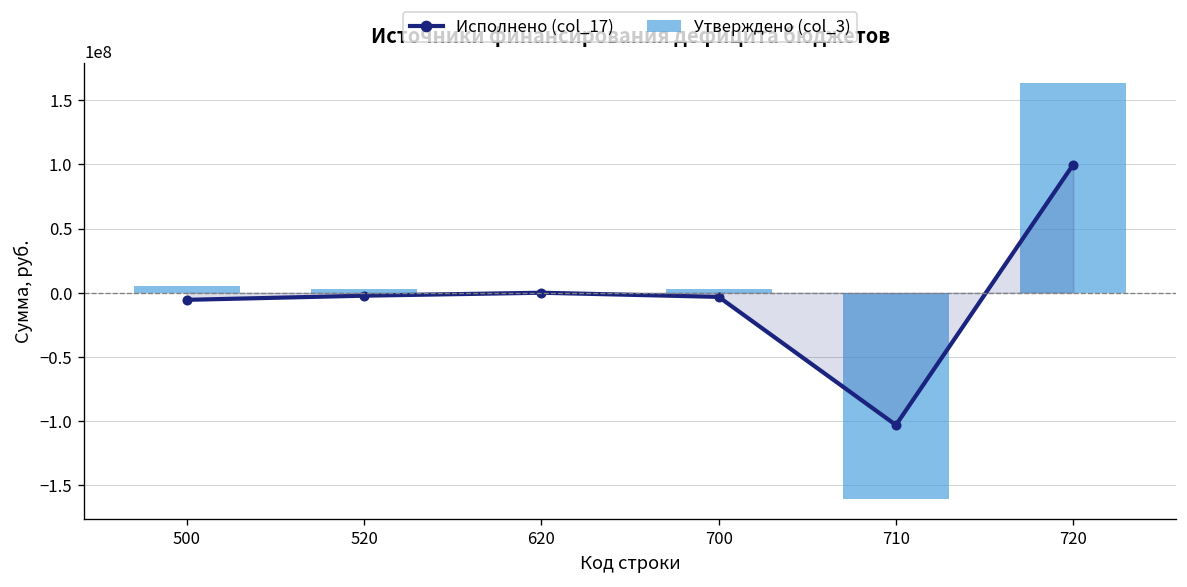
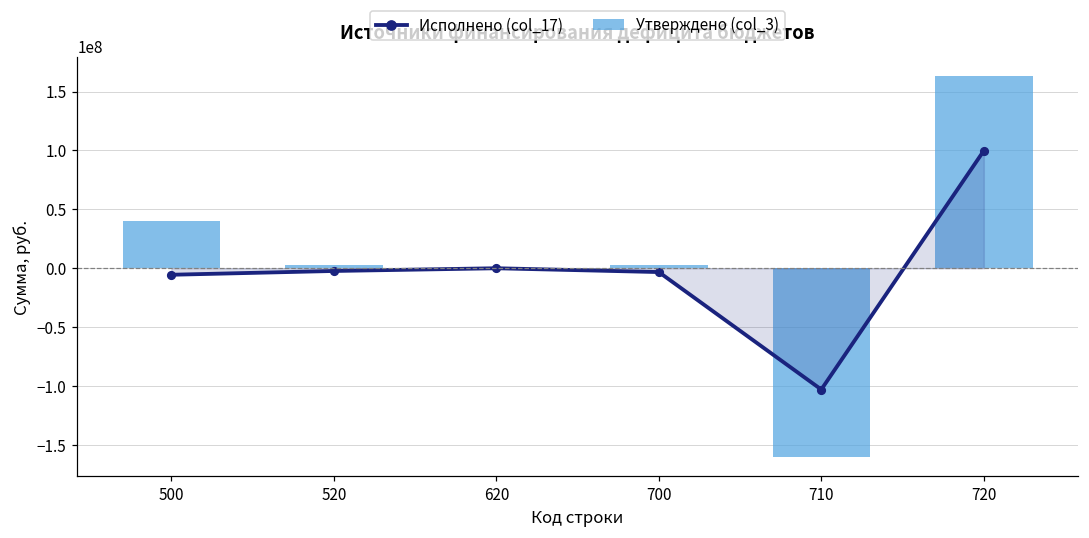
  {
    "Утверждено (col_3)": {
-     "500": 5000000,
+     "500": 40000000,
      "520": 3000000,
      "620": 0,
      "700": 3000000,
      "710": -160000000,
      "720": 163000000
    }
  }
